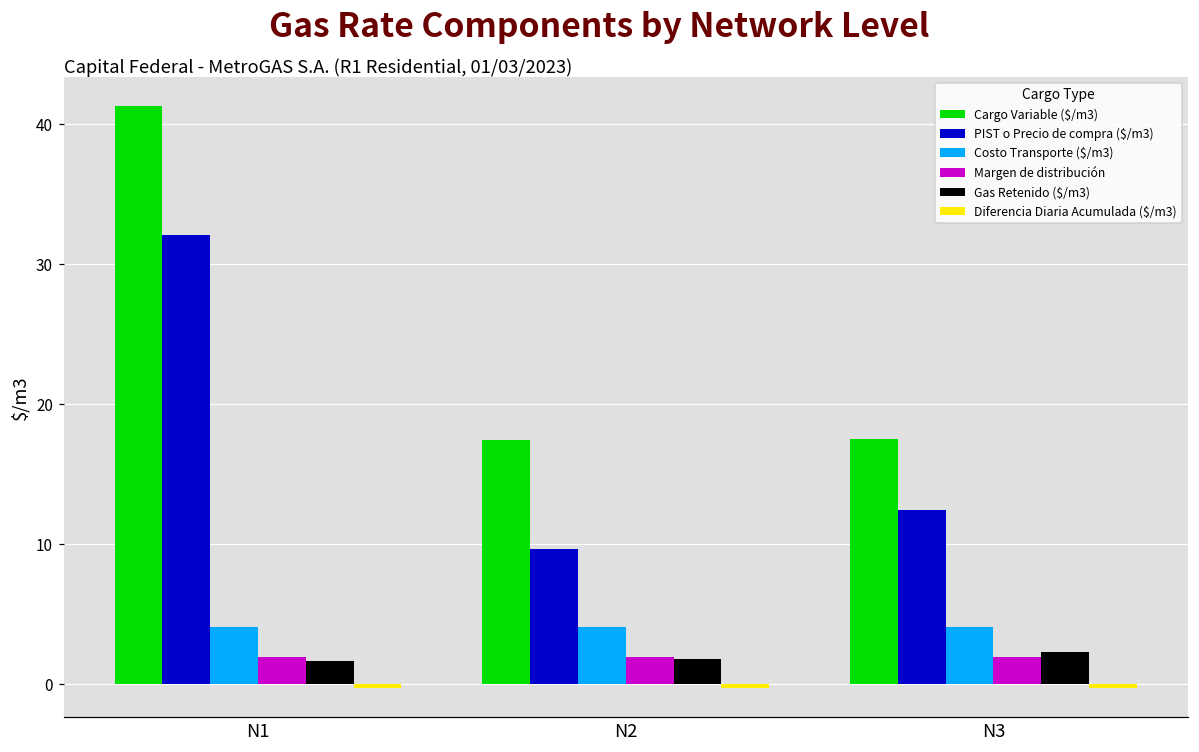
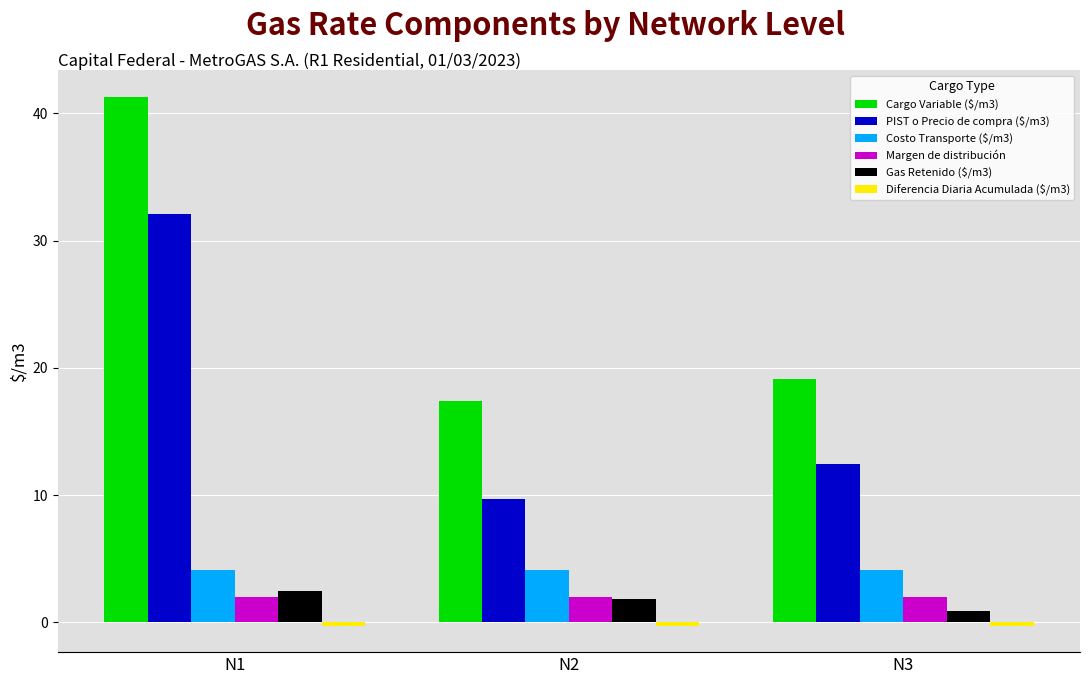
  {
    "Cargo Variable ($/m3)": {
      "N1": 41.3,
      "N2": 17.4,
-     "N3": 17.5
+     "N3": 19.1
    },
    "PIST o Precio de compra ($/m3)": {
      "N1": 32.1,
      "N2": 9.7,
      "N3": 12.4
    },
    "Costo Transporte ($/m3)": {
      "N1": 4.1,
      "N2": 4.1,
      "N3": 4.1
    },
    "Margen de distribución": {
      "N1": 2.0,
      "N2": 2.0,
      "N3": 2.0
    },
    "Gas Retenido ($/m3)": {
-     "N1": 1.7,
+     "N1": 2.4,
      "N2": 1.8,
-     "N3": 2.3
+     "N3": 0.9
    },
    "Diferencia Diaria Acumulada ($/m3)": {
      "N1": -0.3,
      "N2": -0.3,
      "N3": -0.3
    }
  }
